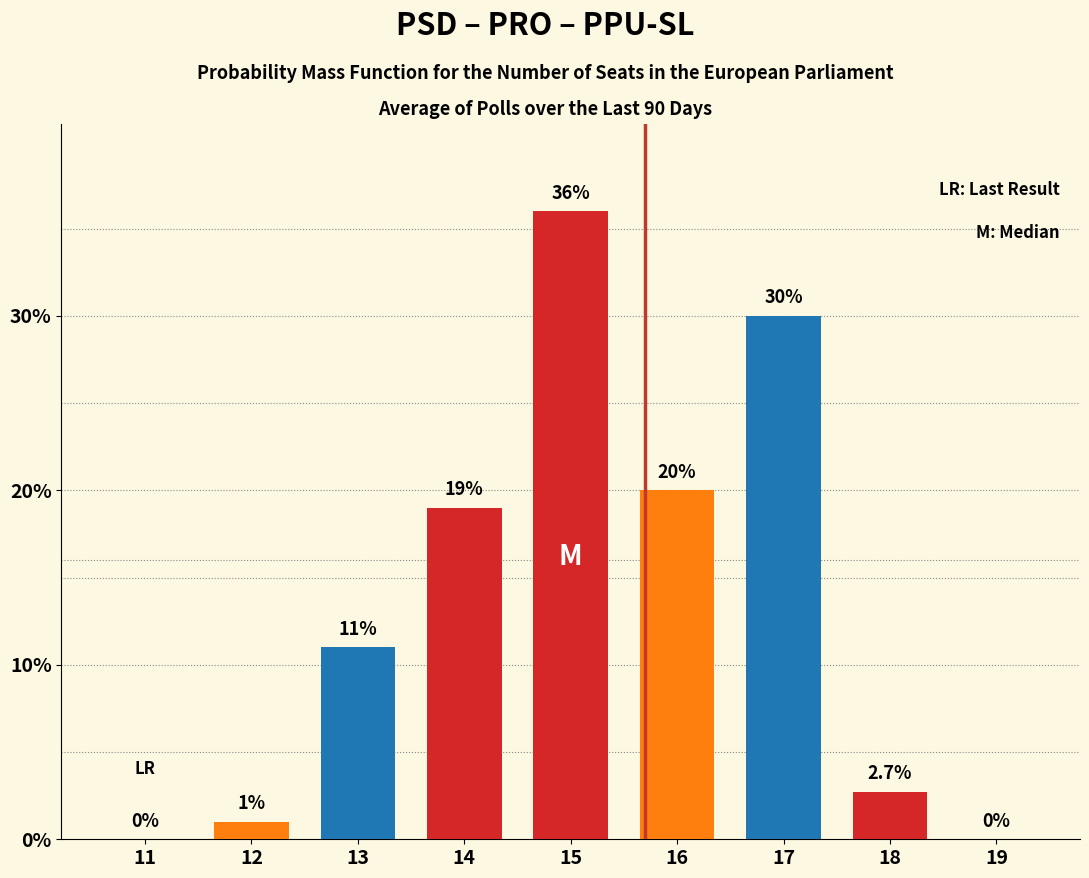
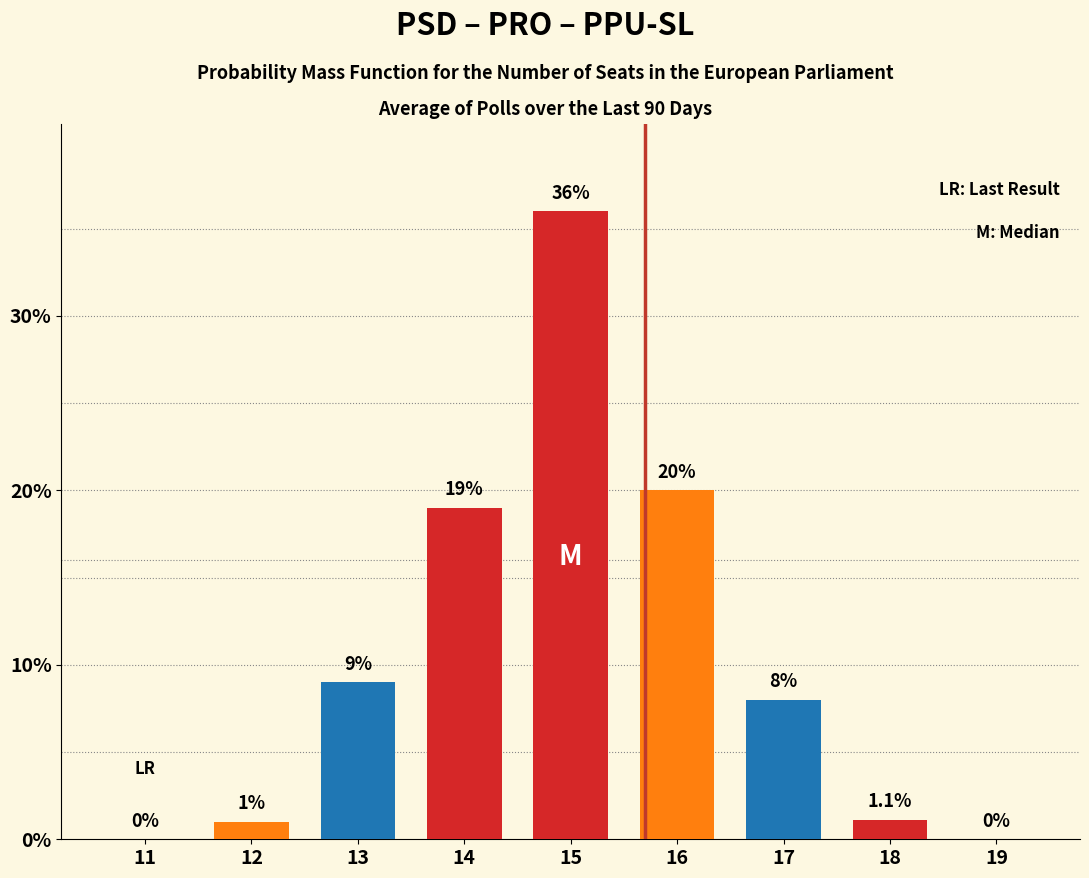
  {
    "11": "0%",
    "12": "1%",
-   "13": "11%",
+   "13": "9%",
    "14": "19%",
    "15": "36%",
    "16": "20%",
-   "17": "30%",
-   "18": "2.7%",
+   "17": "8%",
+   "18": "1.1%",
    "19": "0%"
  }
